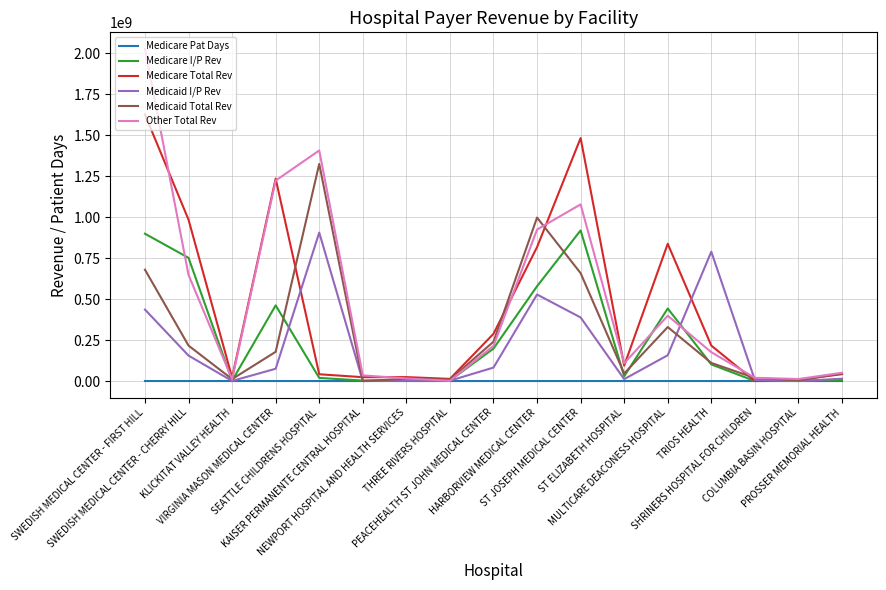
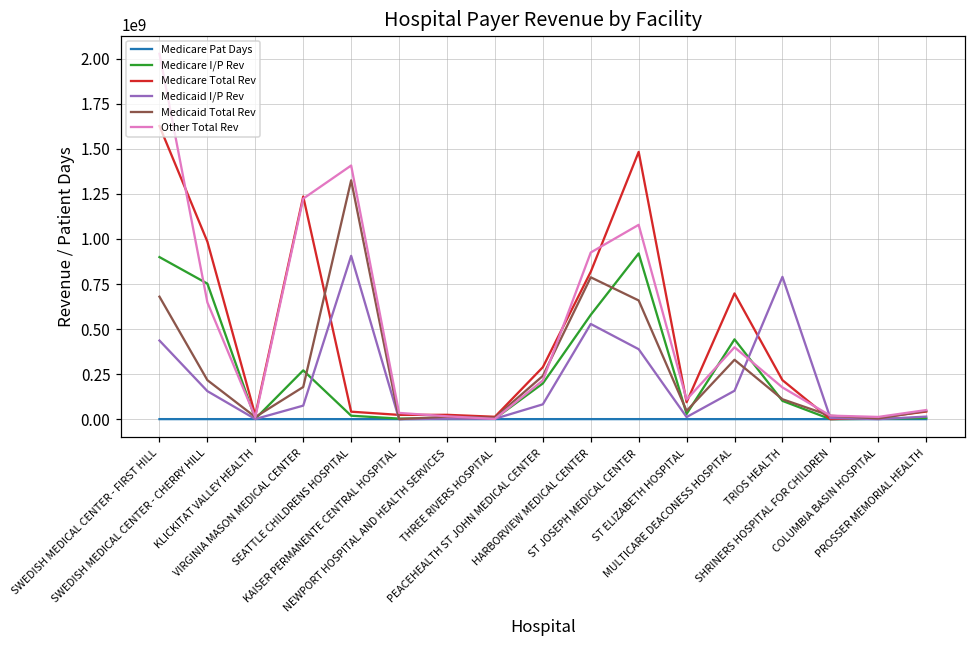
  {
    "Medicare Pat Days": {
      "SWEDISH MEDICAL CENTER - FIRST HILL": 0,
      "SWEDISH MEDICAL CENTER - CHERRY HILL": 0,
      "VIRGINIA MASON MEDICAL CENTER": 0,
      "SEATTLE CHILDRENS HOSPITAL": 0,
      "PEACEHEALTH ST JOHN MEDICAL CENTER": 0,
      "HARBORVIEW MEDICAL CENTER": 0,
      "ST JOSEPH MEDICAL CENTER": 0,
      "MULTICARE DEACONESS HOSPITAL": 0,
      "TRIOS HEALTH": 0
    },
    "Medicare I/P Rev": {
      "SWEDISH MEDICAL CENTER - FIRST HILL": 900000000,
      "SWEDISH MEDICAL CENTER - CHERRY HILL": 750000000,
-     "VIRGINIA MASON MEDICAL CENTER": 460000000,
+     "VIRGINIA MASON MEDICAL CENTER": 270000000,
      "SEATTLE CHILDRENS HOSPITAL": 20000000,
      "PEACEHEALTH ST JOHN MEDICAL CENTER": 200000000,
      "HARBORVIEW MEDICAL CENTER": 580000000,
      "ST JOSEPH MEDICAL CENTER": 920000000,
      "ST ELIZABETH HOSPITAL": 30000000,
      "MULTICARE DEACONESS HOSPITAL": 440000000
    },
    "Medicare Total Rev": {
      "SWEDISH MEDICAL CENTER - CHERRY HILL": 990000000,
      "SEATTLE CHILDRENS HOSPITAL": 40000000,
      "PEACEHEALTH ST JOHN MEDICAL CENTER": 290000000,
      "HARBORVIEW MEDICAL CENTER": 820000000,
      "ST JOSEPH MEDICAL CENTER": 1480000000,
-     "MULTICARE DEACONESS HOSPITAL": 840000000,
+     "MULTICARE DEACONESS HOSPITAL": 700000000,
      "TRIOS HEALTH": 220000000
    },
    "Medicaid I/P Rev": {
      "SWEDISH MEDICAL CENTER - FIRST HILL": 440000000,
      "SWEDISH MEDICAL CENTER - CHERRY HILL": 160000000,
      "VIRGINIA MASON MEDICAL CENTER": 70000000,
      "SEATTLE CHILDRENS HOSPITAL": 910000000,
      "PEACEHEALTH ST JOHN MEDICAL CENTER": 80000000,
      "HARBORVIEW MEDICAL CENTER": 530000000,
      "ST JOSEPH MEDICAL CENTER": 390000000,
      "MULTICARE DEACONESS HOSPITAL": 160000000,
      "TRIOS HEALTH": 790000000
    },
    "Medicaid Total Rev": {
      "SWEDISH MEDICAL CENTER - FIRST HILL": 680000000,
      "SWEDISH MEDICAL CENTER - CHERRY HILL": 220000000,
      "VIRGINIA MASON MEDICAL CENTER": 180000000,
      "SEATTLE CHILDRENS HOSPITAL": 1330000000,
      "PEACEHEALTH ST JOHN MEDICAL CENTER": 240000000,
-     "HARBORVIEW MEDICAL CENTER": 1000000000,
+     "HARBORVIEW MEDICAL CENTER": 790000000,
      "ST JOSEPH MEDICAL CENTER": 660000000,
      "ST ELIZABETH HOSPITAL": 50000000,
      "MULTICARE DEACONESS HOSPITAL": 330000000
    },
    "Other Total Rev": {
      "SWEDISH MEDICAL CENTER - CHERRY HILL": 650000000,
      "SEATTLE CHILDRENS HOSPITAL": 1410000000,
      "PEACEHEALTH ST JOHN MEDICAL CENTER": 210000000,
      "HARBORVIEW MEDICAL CENTER": 920000000,
      "ST JOSEPH MEDICAL CENTER": 1080000000,
      "MULTICARE DEACONESS HOSPITAL": 400000000,
      "TRIOS HEALTH": 180000000
    }
  }
